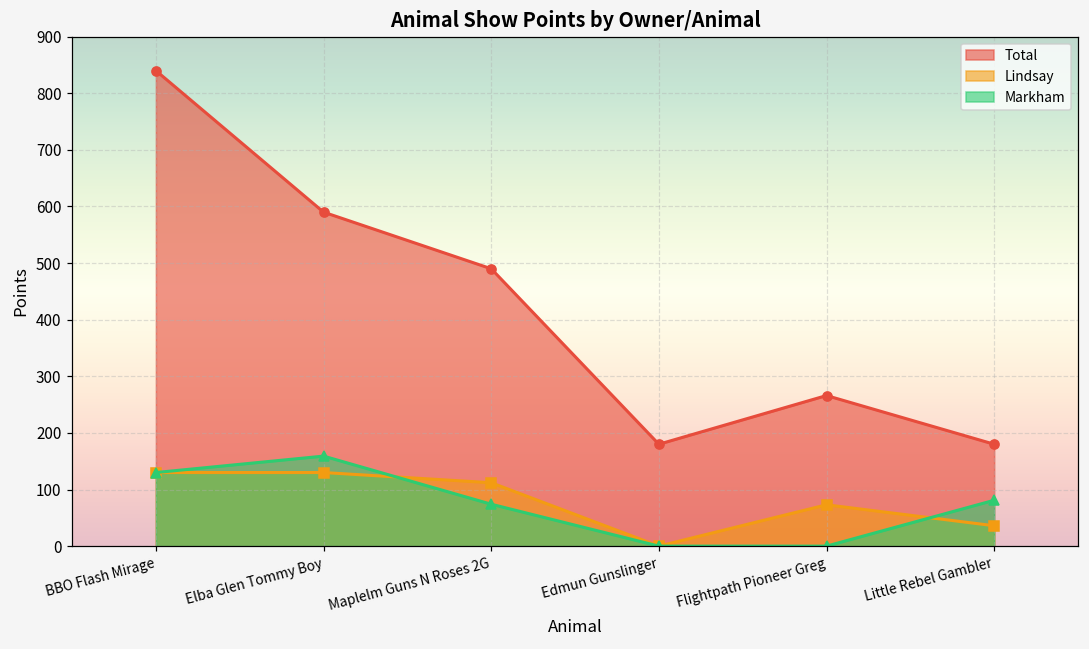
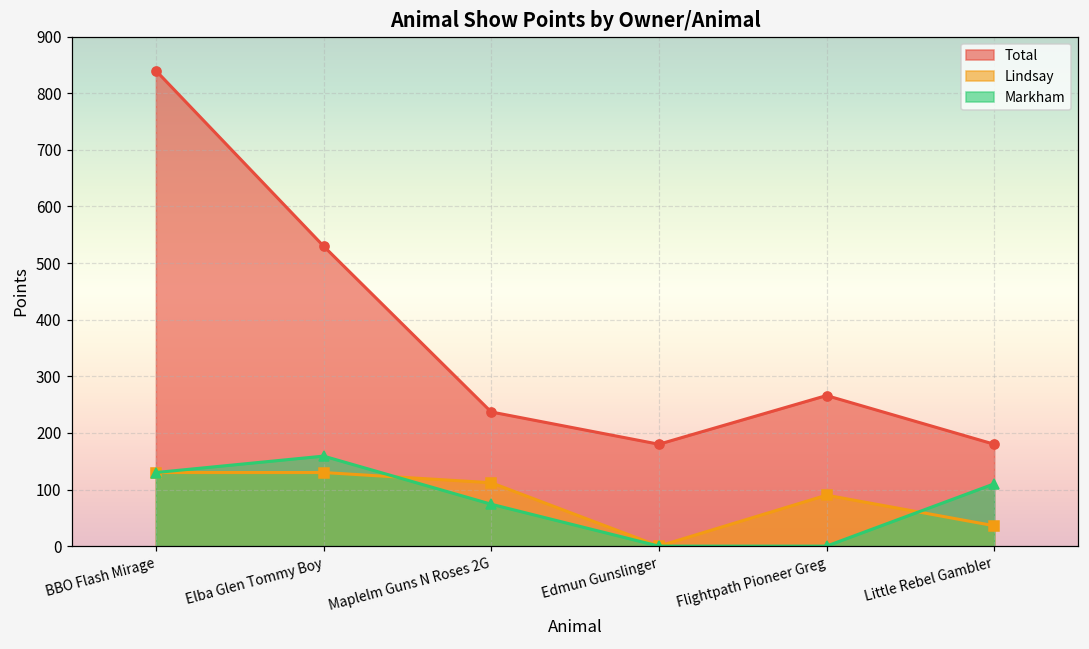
  {
    "Total": {
      "BBO Flash Mirage": 840,
-     "Elba Glen Tommy Boy": 590,
-     "Maplelm Guns N Roses 2G": 490,
+     "Elba Glen Tommy Boy": 530,
+     "Maplelm Guns N Roses 2G": 240,
      "Edmun Gunslinger": 180,
      "Flightpath Pioneer Greg": 270,
      "Little Rebel Gambler": 180
    },
    "Lindsay": {
      "Elba Glen Tommy Boy": 130,
      "Maplelm Guns N Roses 2G": 110,
-     "Flightpath Pioneer Greg": 70,
+     "Flightpath Pioneer Greg": 90,
      "Little Rebel Gambler": 40
    },
    "Markham": {
      "Elba Glen Tommy Boy": 160,
      "Maplelm Guns N Roses 2G": 70,
      "Flightpath Pioneer Greg": 0,
-     "Little Rebel Gambler": 80
+     "Little Rebel Gambler": 110
    }
  }
